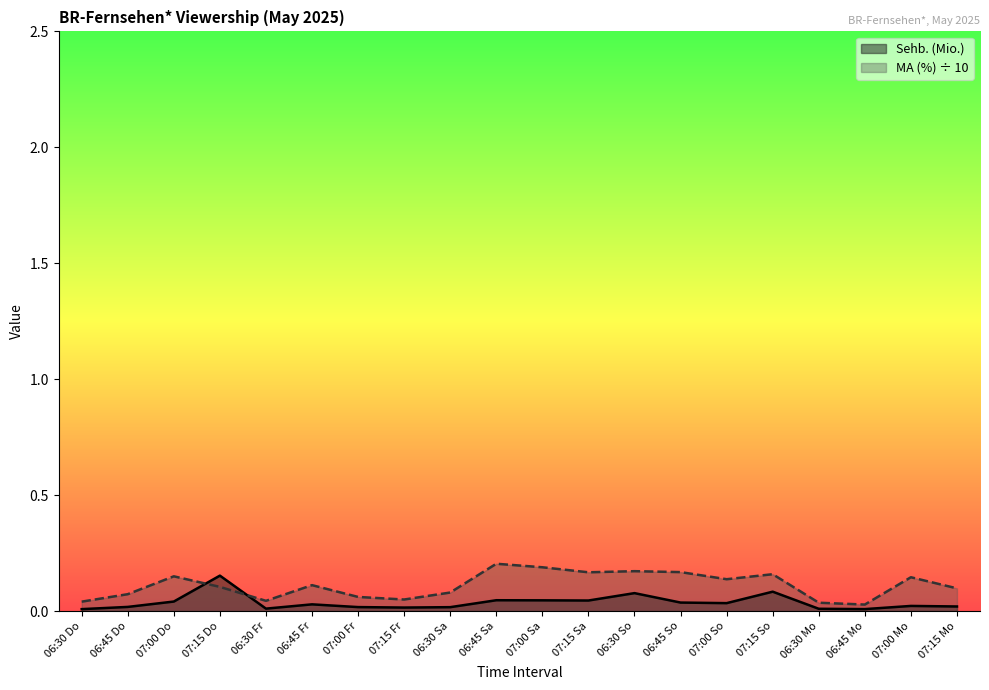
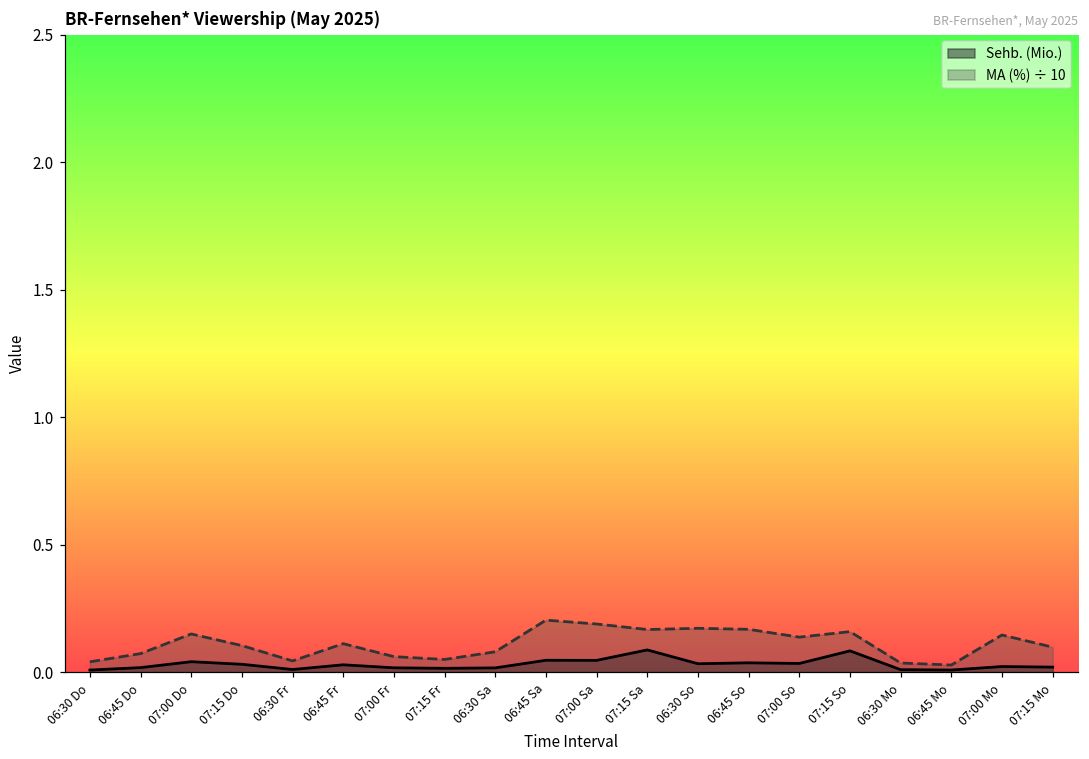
  {
    "Sehb. (Mio.)": {
      "06:30 Do": 0.01,
      "06:45 Do": 0.02,
      "07:00 Do": 0.04,
-     "07:15 Do": 0.15,
+     "07:15 Do": 0.03,
      "06:30 Fr": 0.01,
      "06:45 Fr": 0.03,
      "07:00 Fr": 0.02,
      "07:15 Fr": 0.02,
      "06:30 Sa": 0.02,
      "06:45 Sa": 0.05,
      "07:00 Sa": 0.05,
-     "07:15 Sa": 0.05,
-     "06:30 So": 0.08,
+     "07:15 Sa": 0.09,
+     "06:30 So": 0.03,
      "06:45 So": 0.04,
      "07:00 So": 0.03,
      "07:15 So": 0.08,
      "06:30 Mo": 0.01,
      "06:45 Mo": 0.01,
      "07:00 Mo": 0.02,
      "07:15 Mo": 0.02
    },
    "MA (%) ÷ 10": {
      "06:30 Do": 0.04,
      "06:45 Do": 0.07,
      "07:00 Do": 0.15,
      "07:15 Do": 0.10,
      "06:30 Fr": 0.04,
      "06:45 Fr": 0.11,
      "07:00 Fr": 0.06,
      "07:15 Fr": 0.05,
      "06:30 Sa": 0.08,
      "06:45 Sa": 0.20,
      "07:00 Sa": 0.19,
      "07:15 Sa": 0.17,
      "06:30 So": 0.17,
      "06:45 So": 0.17,
      "07:00 So": 0.14,
      "07:15 So": 0.16,
      "06:30 Mo": 0.04,
      "06:45 Mo": 0.03,
      "07:00 Mo": 0.15,
      "07:15 Mo": 0.10
    }
  }
